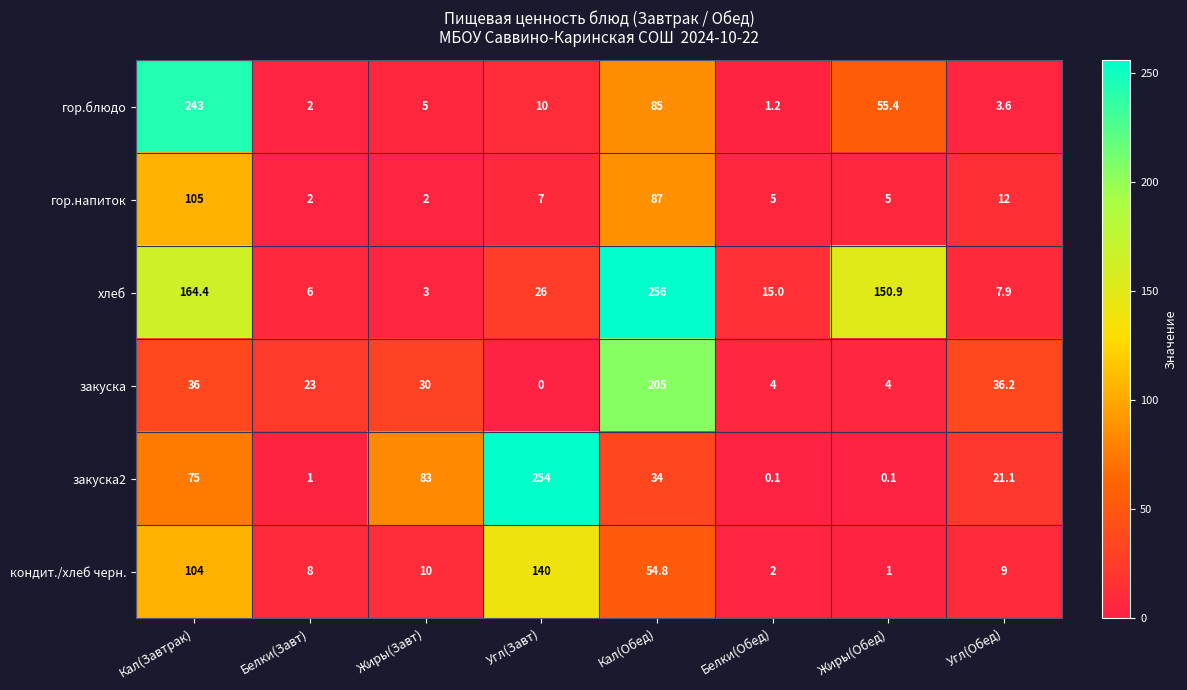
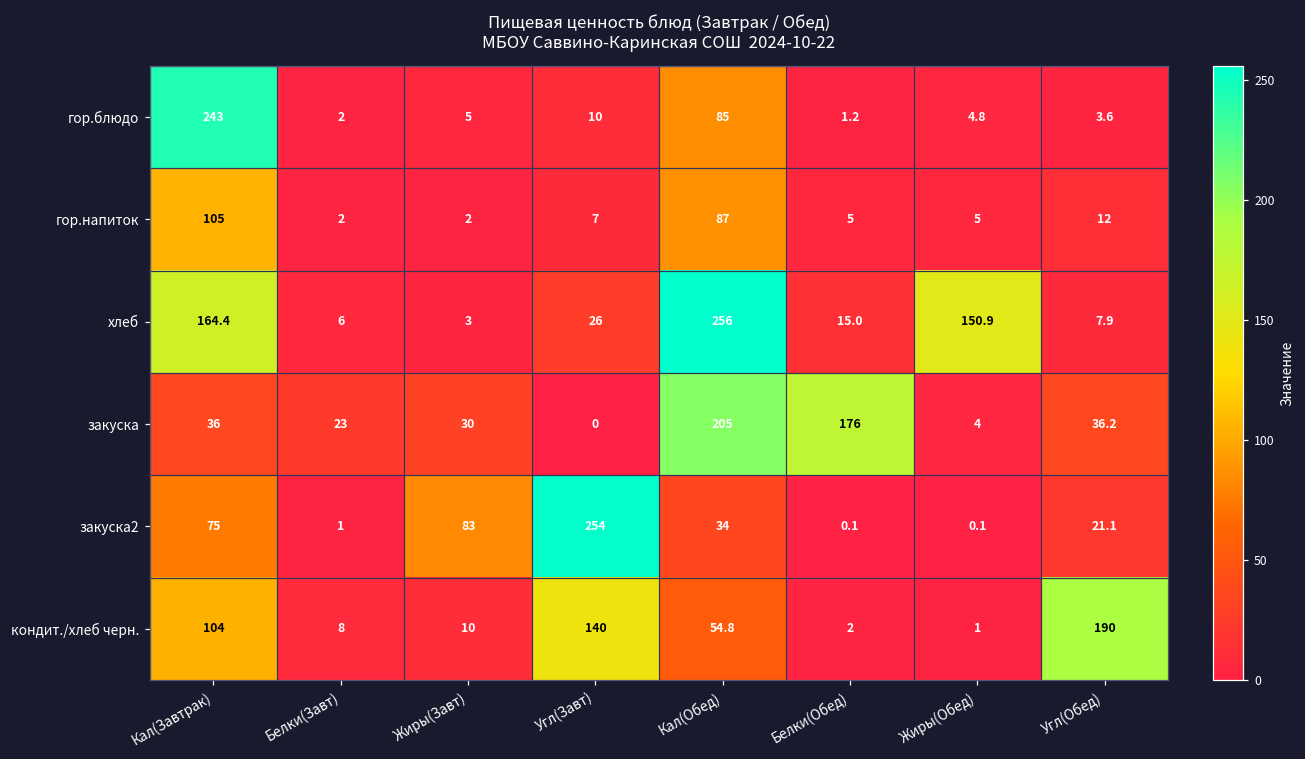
  {
    "гор.блюдо": {
      "Кал(Завтрак)": 243,
      "Белки(Завт)": 2,
      "Жиры(Завт)": 5,
      "Угл(Завт)": 10,
      "Кал(Обед)": 85,
      "Белки(Обед)": 1.2,
-     "Жиры(Обед)": 55.4,
+     "Жиры(Обед)": 4.8,
      "Угл(Обед)": 3.6
    },
    "гор.напиток": {
      "Кал(Завтрак)": 105,
      "Белки(Завт)": 2,
      "Жиры(Завт)": 2,
      "Угл(Завт)": 7,
      "Кал(Обед)": 87,
      "Белки(Обед)": 5,
      "Жиры(Обед)": 5,
      "Угл(Обед)": 12
    },
    "хлеб": {
      "Кал(Завтрак)": 164.4,
      "Белки(Завт)": 6,
      "Жиры(Завт)": 3,
      "Угл(Завт)": 26,
      "Кал(Обед)": 256,
      "Белки(Обед)": 15.0,
      "Жиры(Обед)": 150.9,
      "Угл(Обед)": 7.9
    },
    "закуска": {
      "Кал(Завтрак)": 36,
      "Белки(Завт)": 23,
      "Жиры(Завт)": 30,
      "Угл(Завт)": 0,
      "Кал(Обед)": 205,
-     "Белки(Обед)": 4,
+     "Белки(Обед)": 176,
      "Жиры(Обед)": 4,
      "Угл(Обед)": 36.2
    },
    "закуска2": {
      "Кал(Завтрак)": 75,
      "Белки(Завт)": 1,
      "Жиры(Завт)": 83,
      "Угл(Завт)": 254,
      "Кал(Обед)": 34,
      "Белки(Обед)": 0.1,
      "Жиры(Обед)": 0.1,
      "Угл(Обед)": 21.1
    },
    "кондит./хлеб черн.": {
      "Кал(Завтрак)": 104,
      "Белки(Завт)": 8,
      "Жиры(Завт)": 10,
      "Угл(Завт)": 140,
      "Кал(Обед)": 54.8,
      "Белки(Обед)": 2,
      "Жиры(Обед)": 1,
-     "Угл(Обед)": 9
+     "Угл(Обед)": 190
    }
  }
